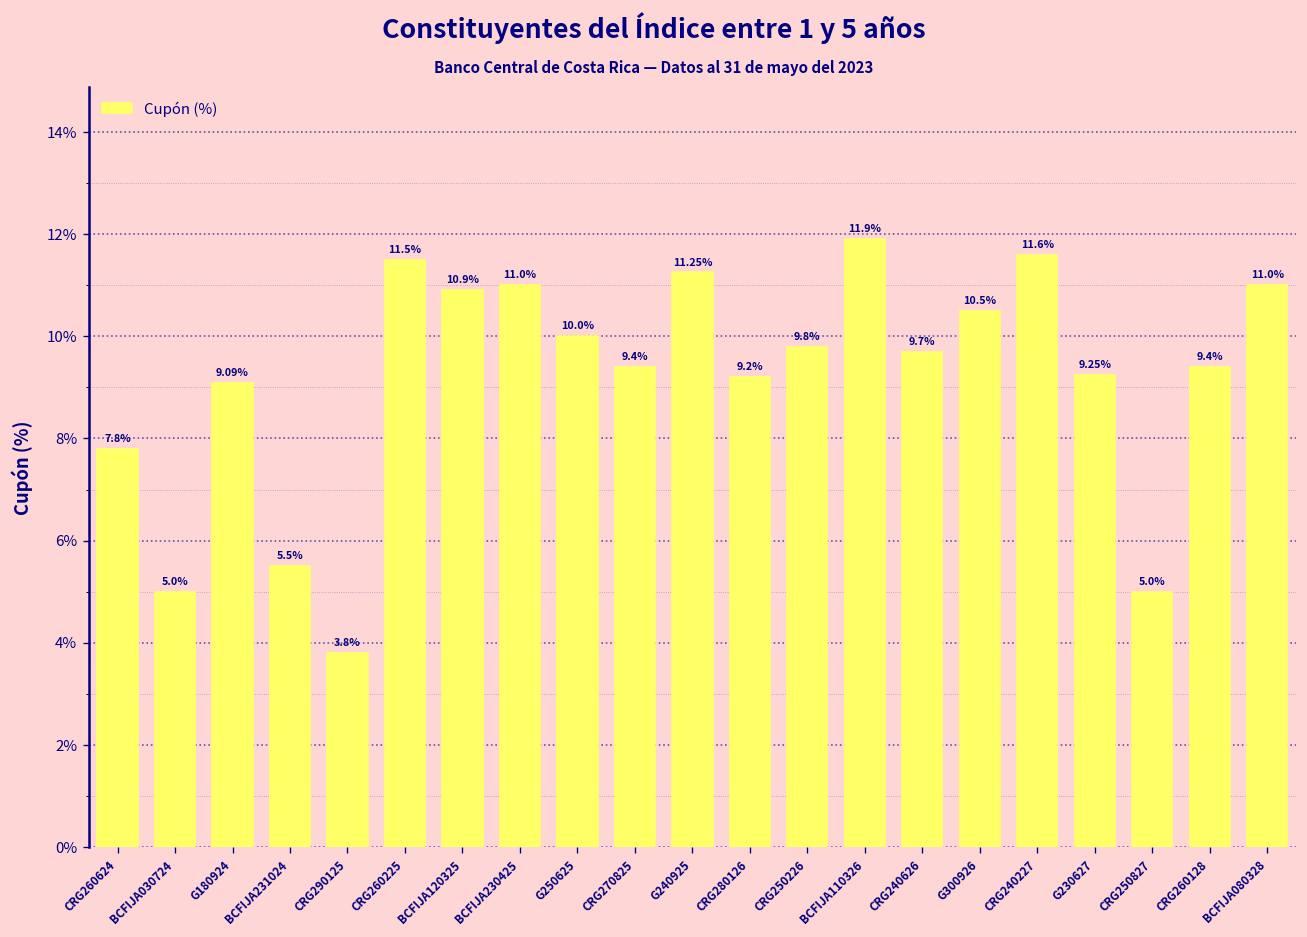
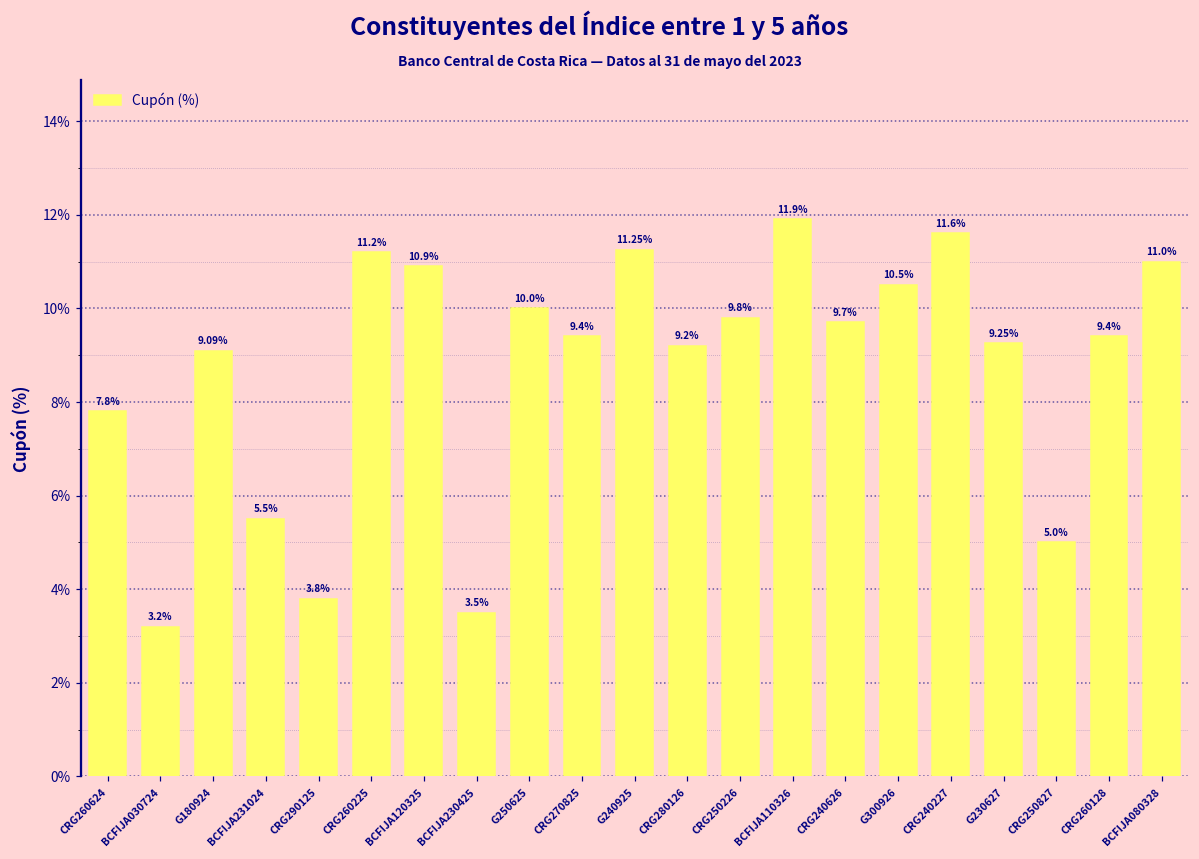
  {
    "CRG260624": "7.8%",
-   "BCFIJA030724": "5.0%",
+   "BCFIJA030724": "3.2%",
    "G180924": "9.09%",
    "BCFIJA231024": "5.5%",
    "CRG290125": "3.8%",
-   "CRG260225": "11.5%",
+   "CRG260225": "11.2%",
    "BCFIJA120325": "10.9%",
-   "BCFIJA230425": "11.0%",
+   "BCFIJA230425": "3.5%",
    "G250625": "10.0%",
    "CRG270825": "9.4%",
    "G240925": "11.25%",
    "CRG280126": "9.2%",
    "CRG250226": "9.8%",
    "BCFIJA110326": "11.9%",
    "CRG240626": "9.7%",
    "G300926": "10.5%",
    "CRG240227": "11.6%",
    "G230627": "9.25%",
    "CRG250827": "5.0%",
    "CRG260128": "9.4%",
    "BCFIJA080328": "11.0%"
  }
